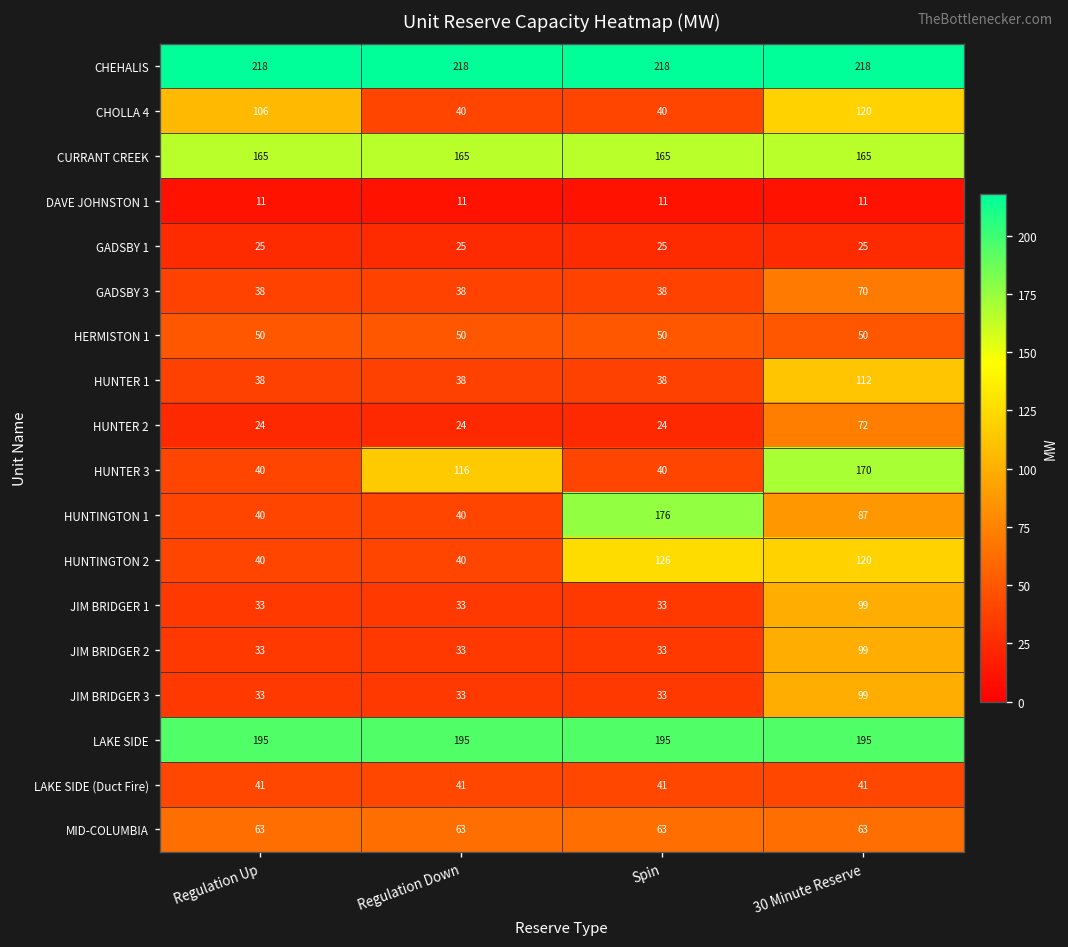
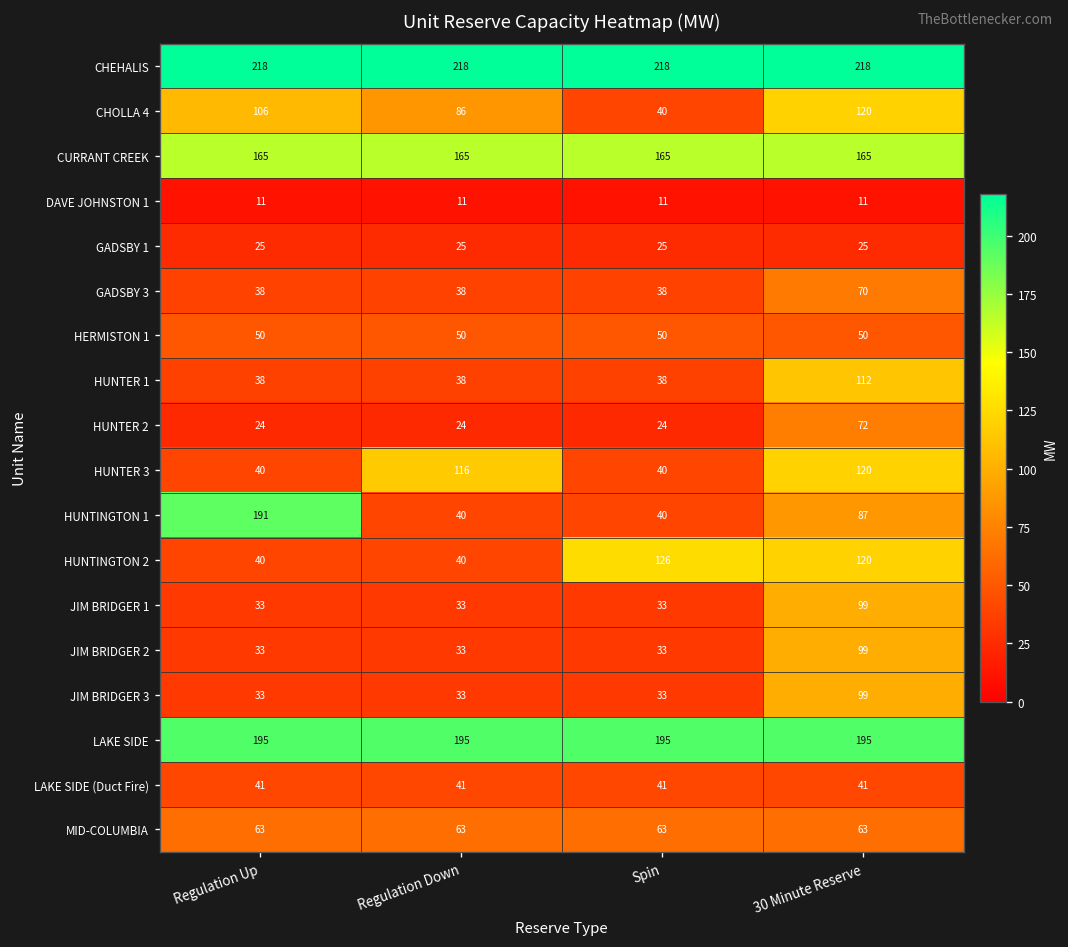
  {
    "CHEHALIS": {
      "Regulation Up": 218,
      "Regulation Down": 218,
      "Spin": 218,
      "30 Minute Reserve": 218
    },
    "CHOLLA 4": {
      "Regulation Up": 106,
-     "Regulation Down": 40,
+     "Regulation Down": 86,
      "Spin": 40,
      "30 Minute Reserve": 120
    },
    "CURRANT CREEK": {
      "Regulation Up": 165,
      "Regulation Down": 165,
      "Spin": 165,
      "30 Minute Reserve": 165
    },
    "DAVE JOHNSTON 1": {
      "Regulation Up": 11,
      "Regulation Down": 11,
      "Spin": 11,
      "30 Minute Reserve": 11
    },
    "GADSBY 1": {
      "Regulation Up": 25,
      "Regulation Down": 25,
      "Spin": 25,
      "30 Minute Reserve": 25
    },
    "GADSBY 3": {
      "Regulation Up": 38,
      "Regulation Down": 38,
      "Spin": 38,
      "30 Minute Reserve": 70
    },
    "HERMISTON 1": {
      "Regulation Up": 50,
      "Regulation Down": 50,
      "Spin": 50,
      "30 Minute Reserve": 50
    },
    "HUNTER 1": {
      "Regulation Up": 38,
      "Regulation Down": 38,
      "Spin": 38,
      "30 Minute Reserve": 112
    },
    "HUNTER 2": {
      "Regulation Up": 24,
      "Regulation Down": 24,
      "Spin": 24,
      "30 Minute Reserve": 72
    },
    "HUNTER 3": {
      "Regulation Up": 40,
      "Regulation Down": 116,
      "Spin": 40,
-     "30 Minute Reserve": 170
+     "30 Minute Reserve": 120
    },
    "HUNTINGTON 1": {
-     "Regulation Up": 40,
+     "Regulation Up": 191,
      "Regulation Down": 40,
-     "Spin": 176,
+     "Spin": 40,
      "30 Minute Reserve": 87
    },
    "HUNTINGTON 2": {
      "Regulation Up": 40,
      "Regulation Down": 40,
      "Spin": 126,
      "30 Minute Reserve": 120
    },
    "JIM BRIDGER 1": {
      "Regulation Up": 33,
      "Regulation Down": 33,
      "Spin": 33,
      "30 Minute Reserve": 99
    },
    "JIM BRIDGER 2": {
      "Regulation Up": 33,
      "Regulation Down": 33,
      "Spin": 33,
      "30 Minute Reserve": 99
    },
    "JIM BRIDGER 3": {
      "Regulation Up": 33,
      "Regulation Down": 33,
      "Spin": 33,
      "30 Minute Reserve": 99
    },
    "LAKE SIDE": {
      "Regulation Up": 195,
      "Regulation Down": 195,
      "Spin": 195,
      "30 Minute Reserve": 195
    },
    "LAKE SIDE (Duct Fire)": {
      "Regulation Up": 41,
      "Regulation Down": 41,
      "Spin": 41,
      "30 Minute Reserve": 41
    },
    "MID-COLUMBIA": {
      "Regulation Up": 63,
      "Regulation Down": 63,
      "Spin": 63,
      "30 Minute Reserve": 63
    }
  }
